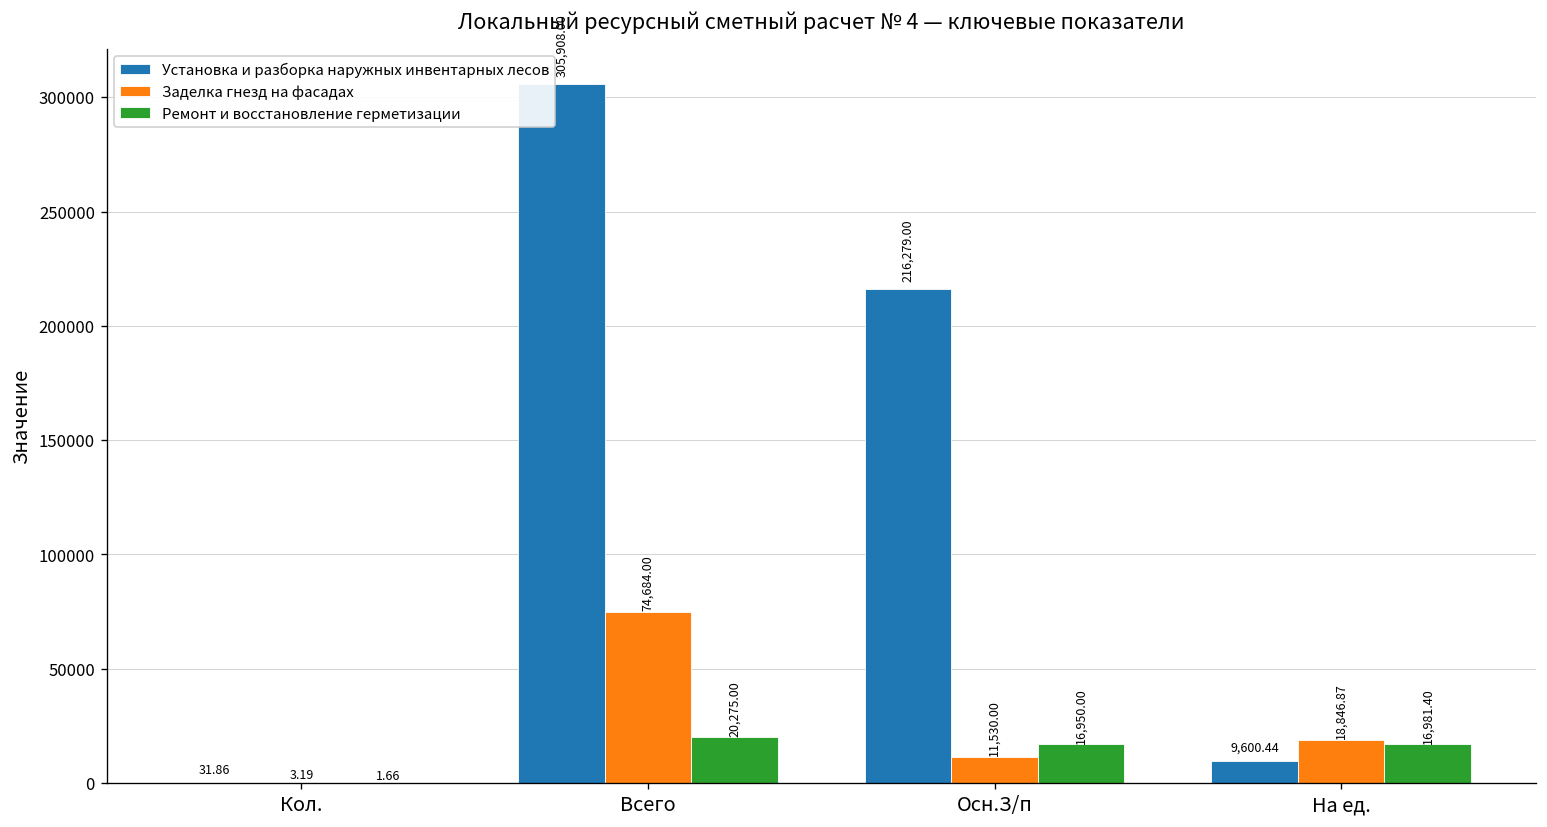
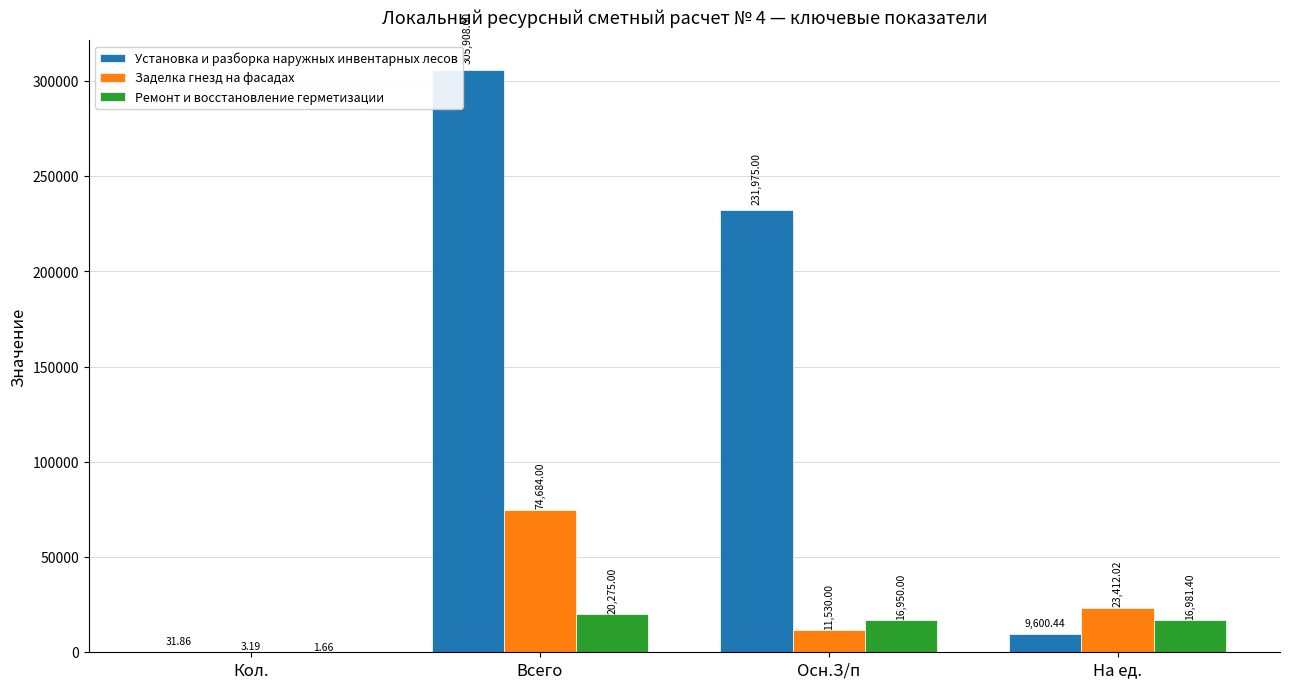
  {
    "Установка и разборка наружных инвентарных лесов": {
      "Кол.": "31.86",
-     "Осн.З/п": "216,279.00",
+     "Осн.З/п": "231,975.00",
      "На ед.": "9,600.44"
    },
    "Заделка гнезд на фасадах": {
      "Кол.": "3.19",
      "Всего": "74,684.00",
      "Осн.З/п": "11,530.00",
-     "На ед.": "18,846.87"
+     "На ед.": "23,412.02"
    },
    "Ремонт и восстановление герметизации": {
      "Кол.": "1.66",
      "Всего": "20,275.00",
      "Осн.З/п": "16,950.00",
      "На ед.": "16,981.40"
    }
  }
